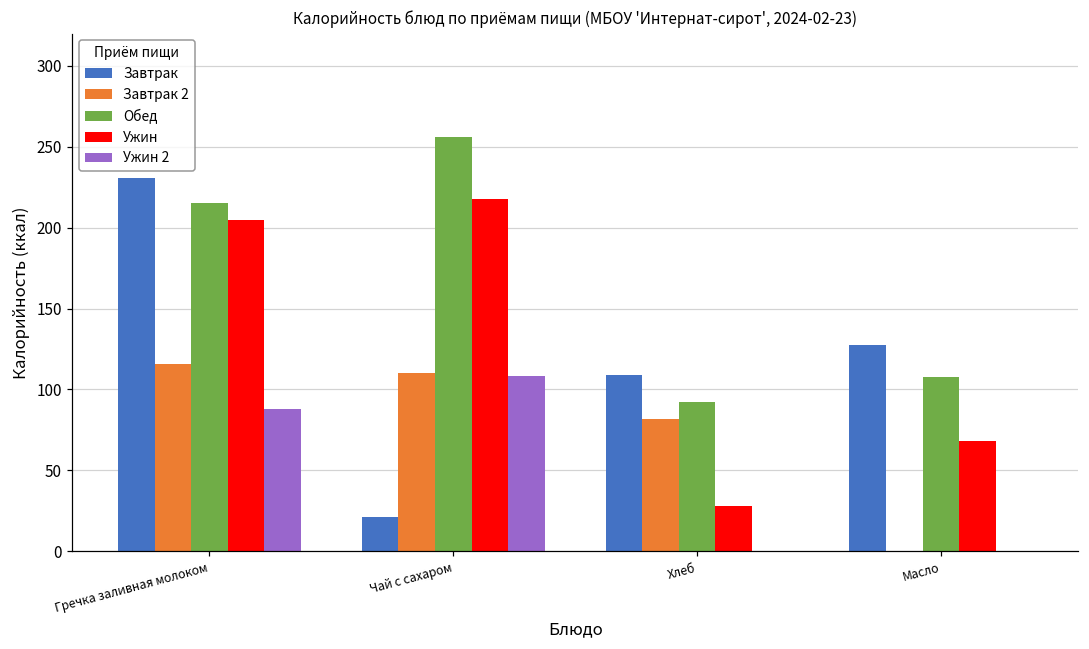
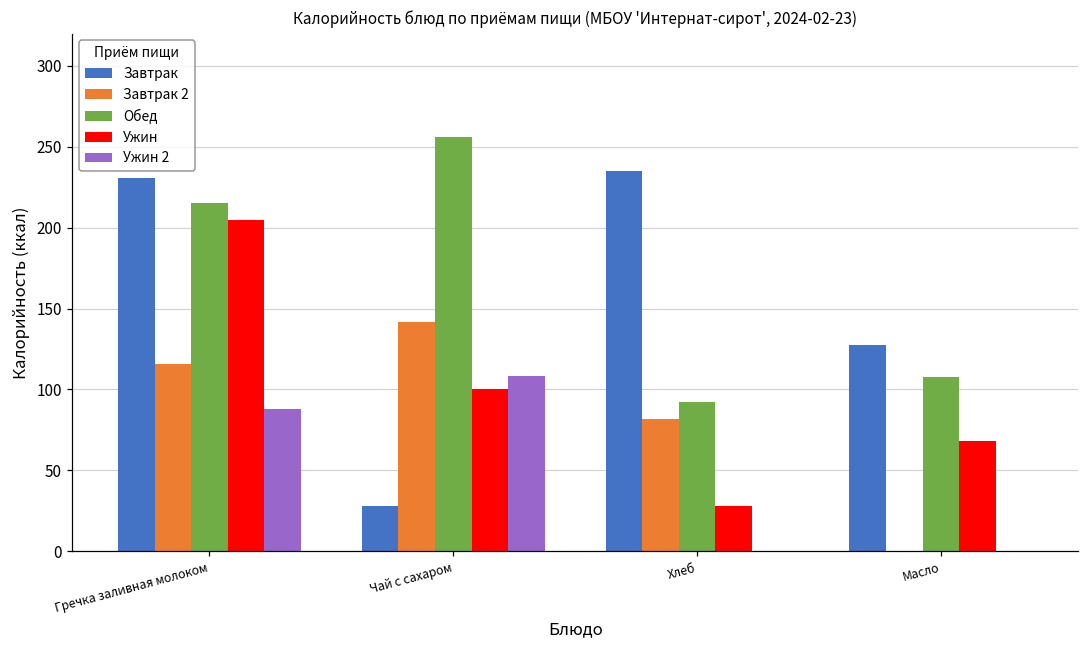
  {
    "Завтрак": {
      "Гречка заливная молоком": 230,
-     "Чай с сахаром": 21,
-     "Хлеб": 109,
+     "Чай с сахаром": 28,
+     "Хлеб": 235,
      "Масло": 128
    },
    "Завтрак 2": {
      "Гречка заливная молоком": 116,
-     "Чай с сахаром": 110,
+     "Чай с сахаром": 142,
      "Хлеб": 82,
      "Масло": 0
    },
    "Обед": {
      "Гречка заливная молоком": 215,
      "Чай с сахаром": 256,
      "Хлеб": 92,
      "Масло": 108
    },
    "Ужин": {
      "Гречка заливная молоком": 205,
-     "Чай с сахаром": 218,
+     "Чай с сахаром": 100,
      "Хлеб": 28,
      "Масло": 68
    },
    "Ужин 2": {
      "Гречка заливная молоком": 88,
      "Чай с сахаром": 108,
      "Хлеб": 0,
      "Масло": 0
    }
  }
